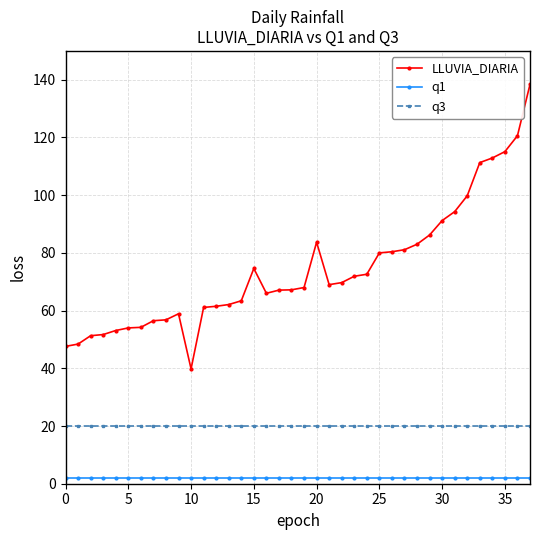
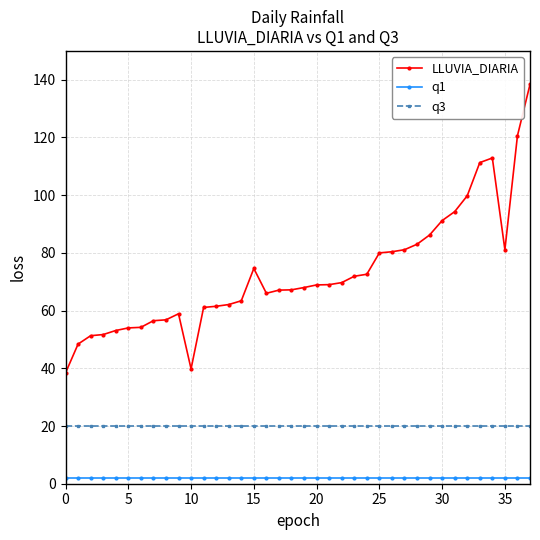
  {
    "LLUVIA_DIARIA": {
-     "0": 48,
+     "0": 38,
      "5": 54,
      "10": 40,
      "15": 75,
-     "20": 84,
+     "20": 69,
      "25": 80,
      "30": 91,
-     "35": 115
+     "35": 81
    },
    "q1": {
      "0": 2,
      "5": 2,
      "10": 2,
      "15": 2,
      "20": 2,
      "25": 2,
      "30": 2,
      "35": 2
    },
    "q3": {
      "0": 20,
      "5": 20,
      "10": 20,
      "15": 20,
      "20": 20,
      "25": 20,
      "30": 20,
      "35": 20
    }
  }
